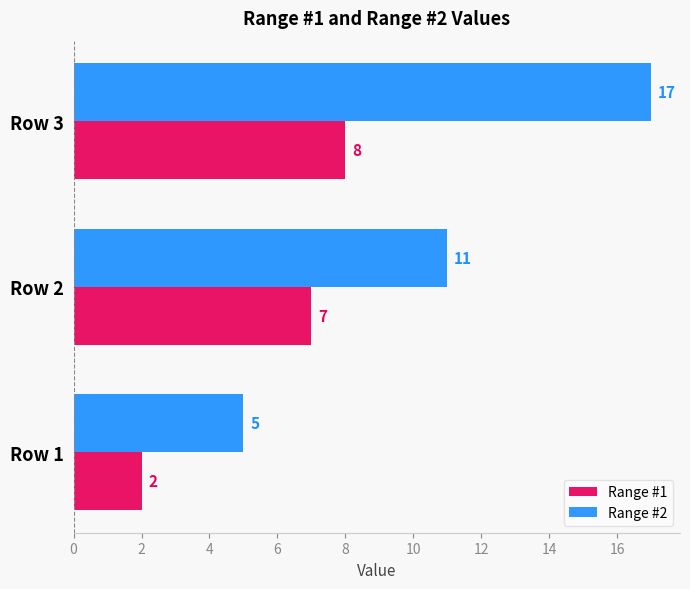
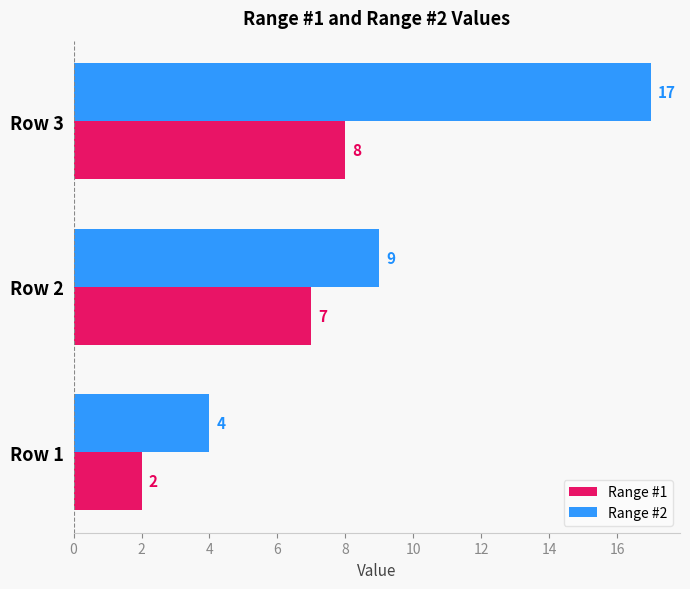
  {
    "Range #1": {
      "Row 3": 8,
      "Row 2": 7,
      "Row 1": 2
    },
    "Range #2": {
      "Row 3": 17,
-     "Row 2": 11,
-     "Row 1": 5
+     "Row 2": 9,
+     "Row 1": 4
    }
  }
